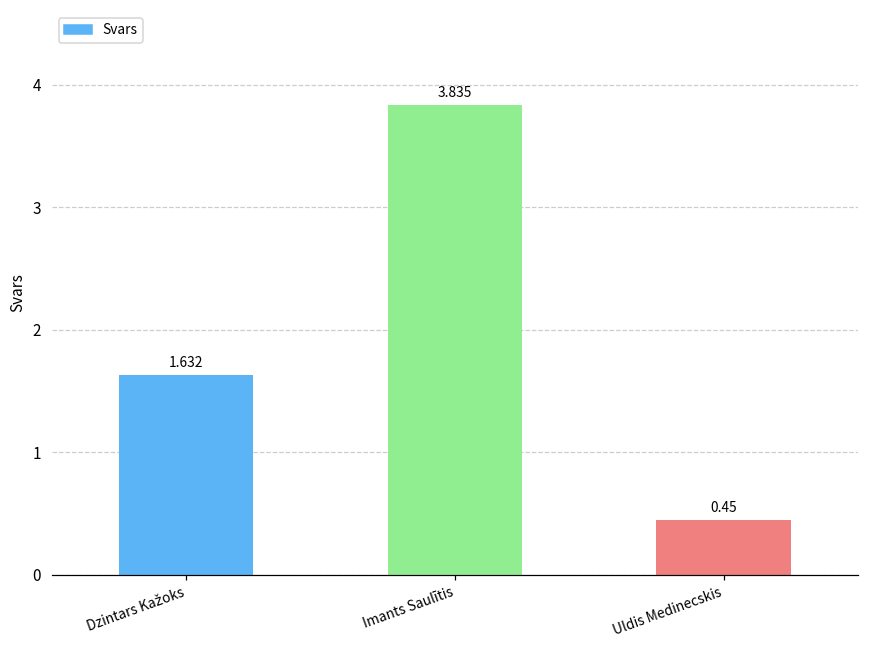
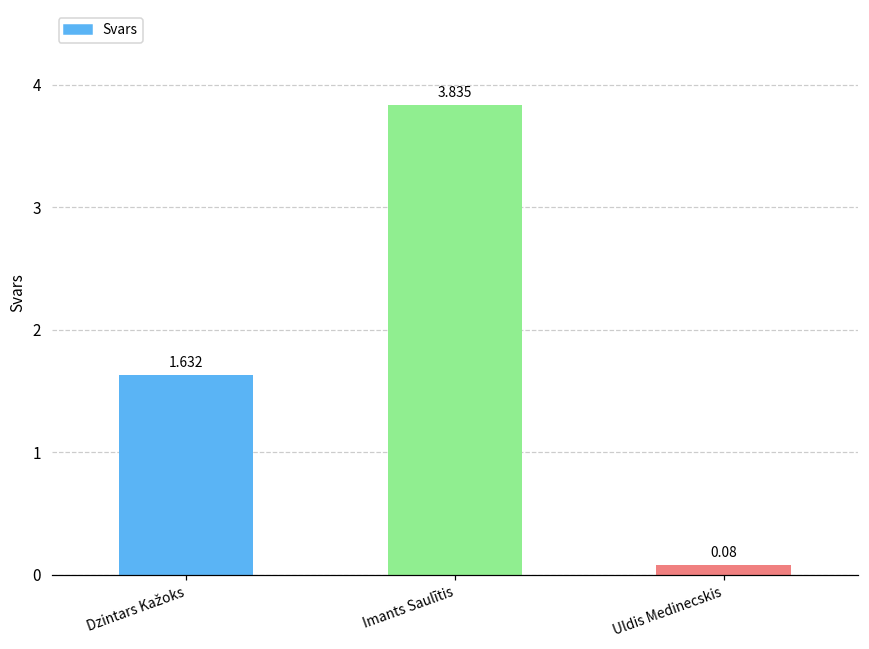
  {
    "Dzintars Kažoks": 1.632,
    "Imants Saulītis": 3.835,
-   "Uldis Medinecskis": 0.45
+   "Uldis Medinecskis": 0.08
  }
